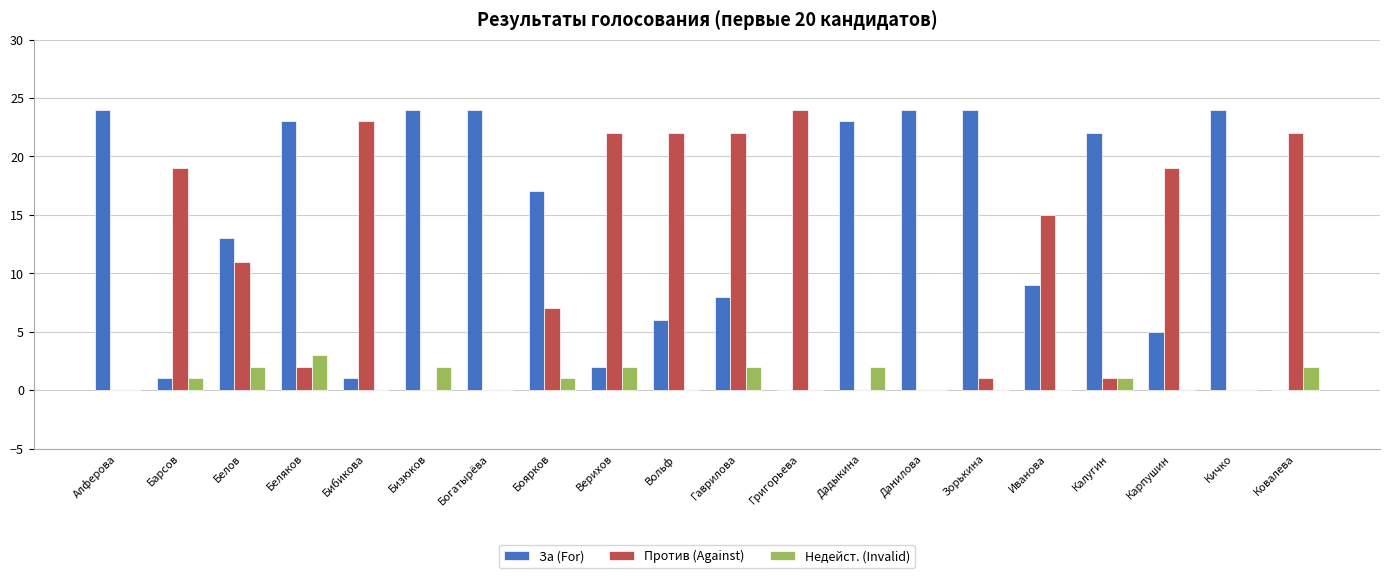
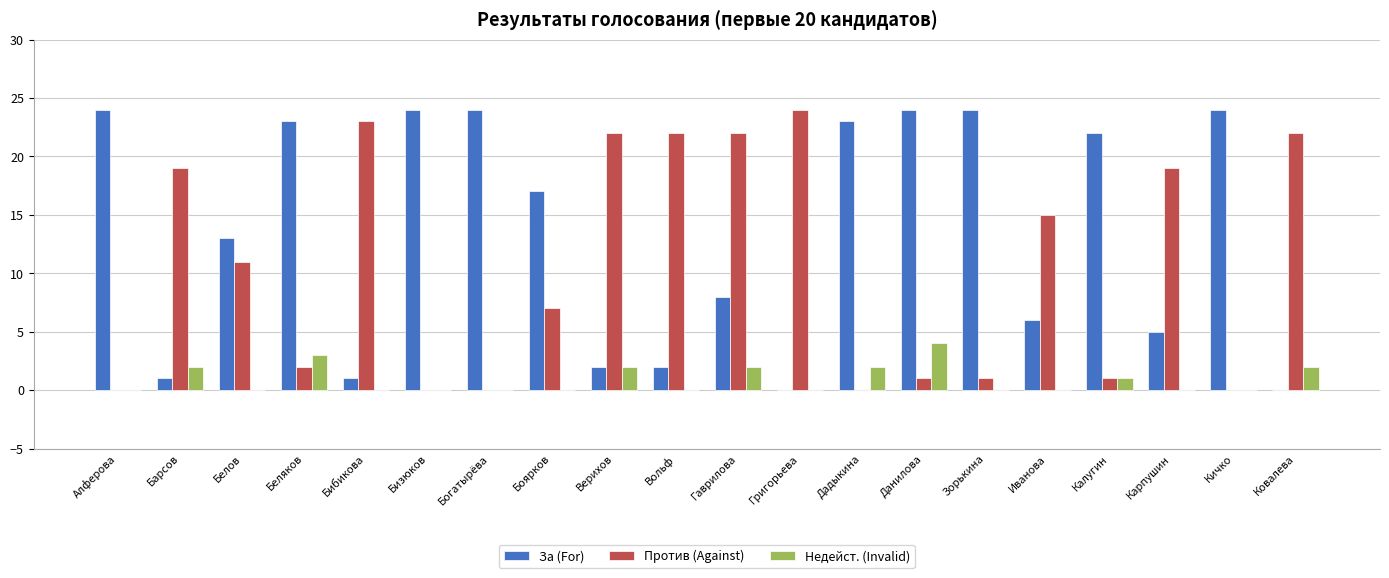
  {
    "За (For)": {
      "Алферова": 24,
      "Барсов": 1,
      "Белов": 13,
      "Беляков": 23,
      "Бибикова": 1,
      "Бизюков": 24,
      "Богатырёва": 24,
      "Боярков": 17,
      "Верихов": 2,
-     "Вольф": 6,
+     "Вольф": 2,
      "Гаврилова": 8,
      "Григорьева": 0,
      "Дадыкина": 23,
      "Данилова": 24,
      "Зорькина": 24,
-     "Иванова": 9,
+     "Иванова": 6,
      "Калугин": 22,
      "Карпушин": 5,
      "Кичко": 24,
      "Ковалева": 0
    },
    "Против (Against)": {
      "Алферова": 0,
      "Барсов": 19,
      "Белов": 11,
      "Беляков": 2,
      "Бибикова": 23,
      "Бизюков": 0,
      "Богатырёва": 0,
      "Боярков": 7,
      "Верихов": 22,
      "Вольф": 22,
      "Гаврилова": 22,
      "Григорьева": 24,
      "Дадыкина": 0,
-     "Данилова": 0,
+     "Данилова": 1,
      "Зорькина": 1,
      "Иванова": 15,
      "Калугин": 1,
      "Карпушин": 19,
      "Кичко": 0,
      "Ковалева": 22
    },
    "Недейст. (Invalid)": {
      "Алферова": 0,
-     "Барсов": 1,
-     "Белов": 2,
+     "Барсов": 2,
+     "Белов": 0,
      "Беляков": 3,
      "Бибикова": 0,
-     "Бизюков": 2,
+     "Бизюков": 0,
      "Богатырёва": 0,
-     "Боярков": 1,
+     "Боярков": 0,
      "Верихов": 2,
      "Вольф": 0,
      "Гаврилова": 2,
      "Григорьева": 0,
      "Дадыкина": 2,
-     "Данилова": 0,
+     "Данилова": 4,
      "Зорькина": 0,
      "Иванова": 0,
      "Калугин": 1,
      "Карпушин": 0,
      "Кичко": 0,
      "Ковалева": 2
    }
  }
